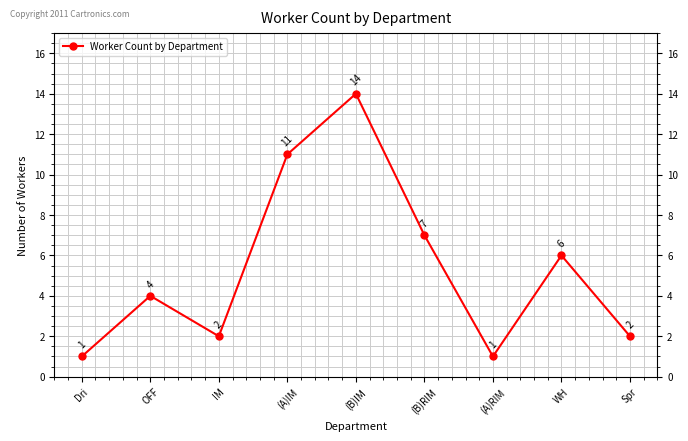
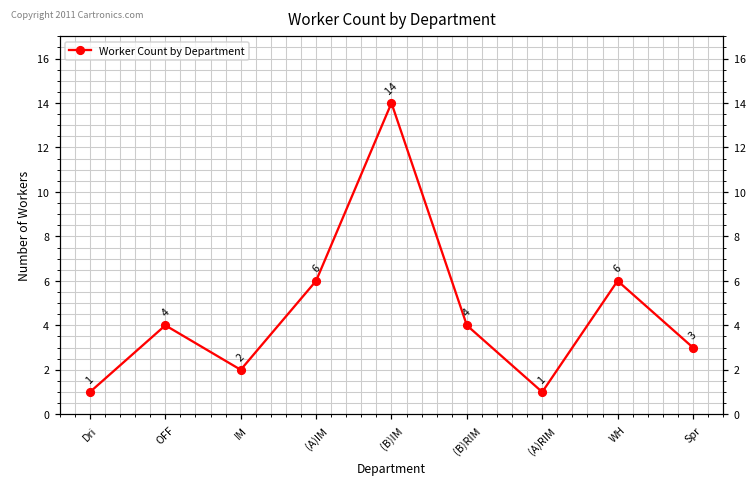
  {
    "Dri": 1,
    "OFF": 4,
    "IM": 2,
-   "(A)IM": 11,
+   "(A)IM": 6,
    "(B)IM": 14,
-   "(B)RIM": 7,
+   "(B)RIM": 4,
    "(A)RIM": 1,
    "WH": 6,
-   "Spr": 2
+   "Spr": 3
  }
